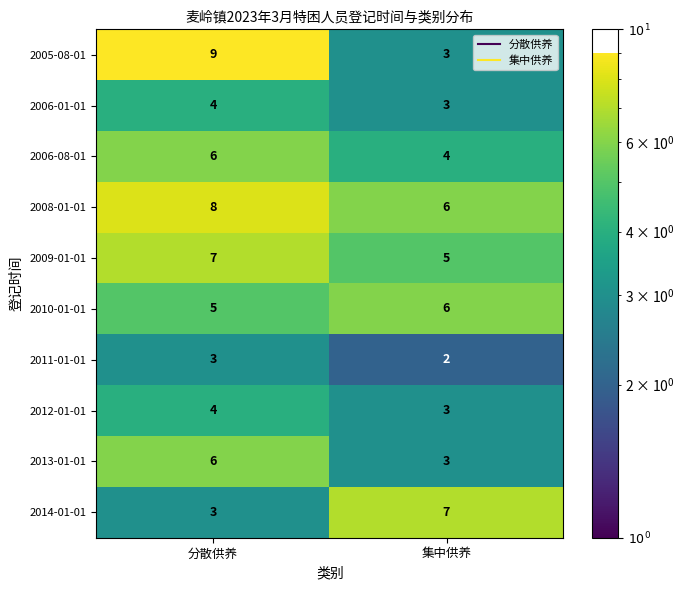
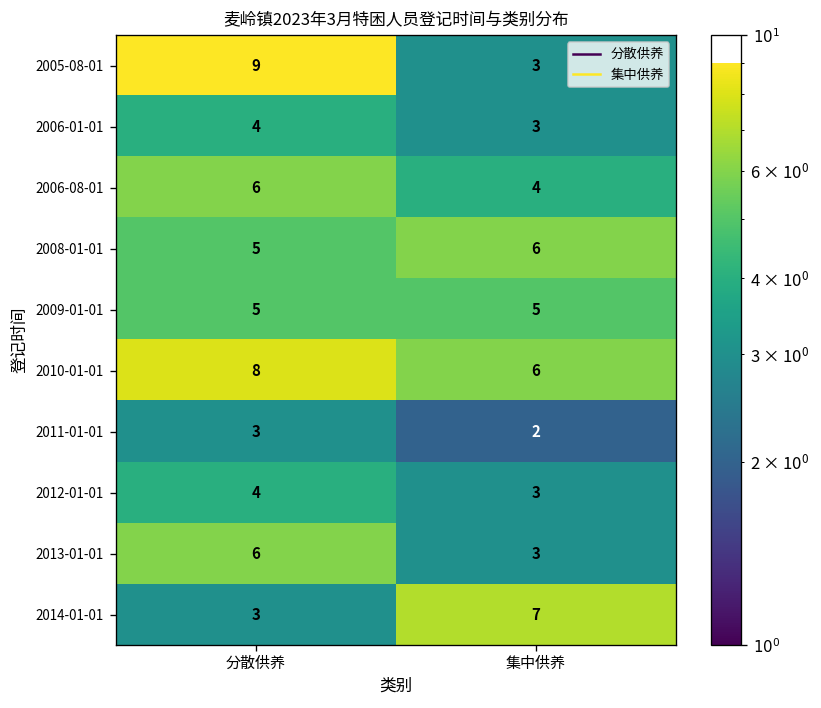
  {
    "2005-08-01": {
      "分散供养": 9,
      "集中供养": 3
    },
    "2006-01-01": {
      "分散供养": 4,
      "集中供养": 3
    },
    "2006-08-01": {
      "分散供养": 6,
      "集中供养": 4
    },
    "2008-01-01": {
-     "分散供养": 8,
+     "分散供养": 5,
      "集中供养": 6
    },
    "2009-01-01": {
-     "分散供养": 7,
+     "分散供养": 5,
      "集中供养": 5
    },
    "2010-01-01": {
-     "分散供养": 5,
+     "分散供养": 8,
      "集中供养": 6
    },
    "2011-01-01": {
      "分散供养": 3,
      "集中供养": 2
    },
    "2012-01-01": {
      "分散供养": 4,
      "集中供养": 3
    },
    "2013-01-01": {
      "分散供养": 6,
      "集中供养": 3
    },
    "2014-01-01": {
      "分散供养": 3,
      "集中供养": 7
    }
  }
